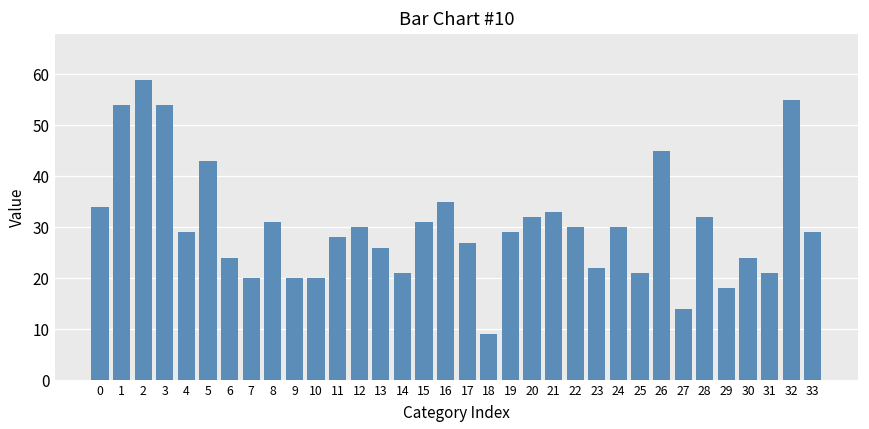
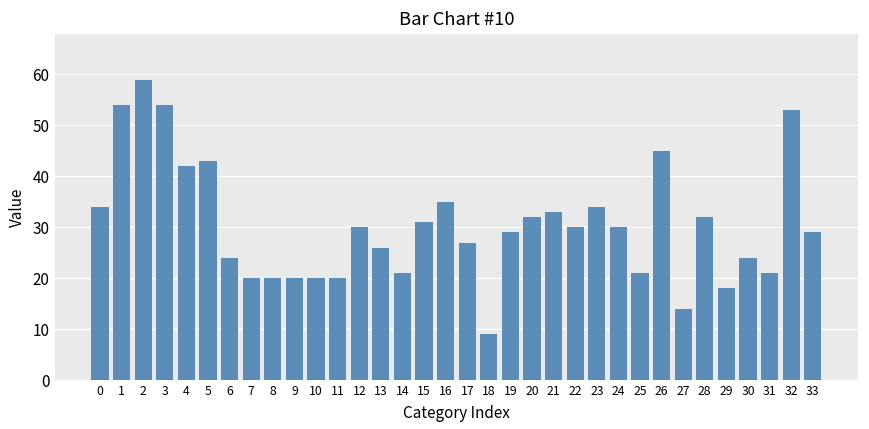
  {
    "0": 34,
    "1": 54,
    "2": 59,
    "3": 54,
-   "4": 29,
+   "4": 42,
    "5": 43,
    "6": 24,
    "7": 20,
-   "8": 31,
+   "8": 20,
    "9": 20,
    "10": 20,
-   "11": 28,
+   "11": 20,
    "12": 30,
    "13": 26,
    "14": 21,
    "15": 31,
    "16": 35,
    "17": 27,
    "18": 9,
    "19": 29,
    "20": 32,
    "21": 33,
    "22": 30,
-   "23": 22,
+   "23": 34,
    "24": 30,
    "25": 21,
    "26": 45,
    "27": 14,
    "28": 32,
    "29": 18,
    "30": 24,
    "31": 21,
-   "32": 55,
+   "32": 53,
    "33": 29
  }
